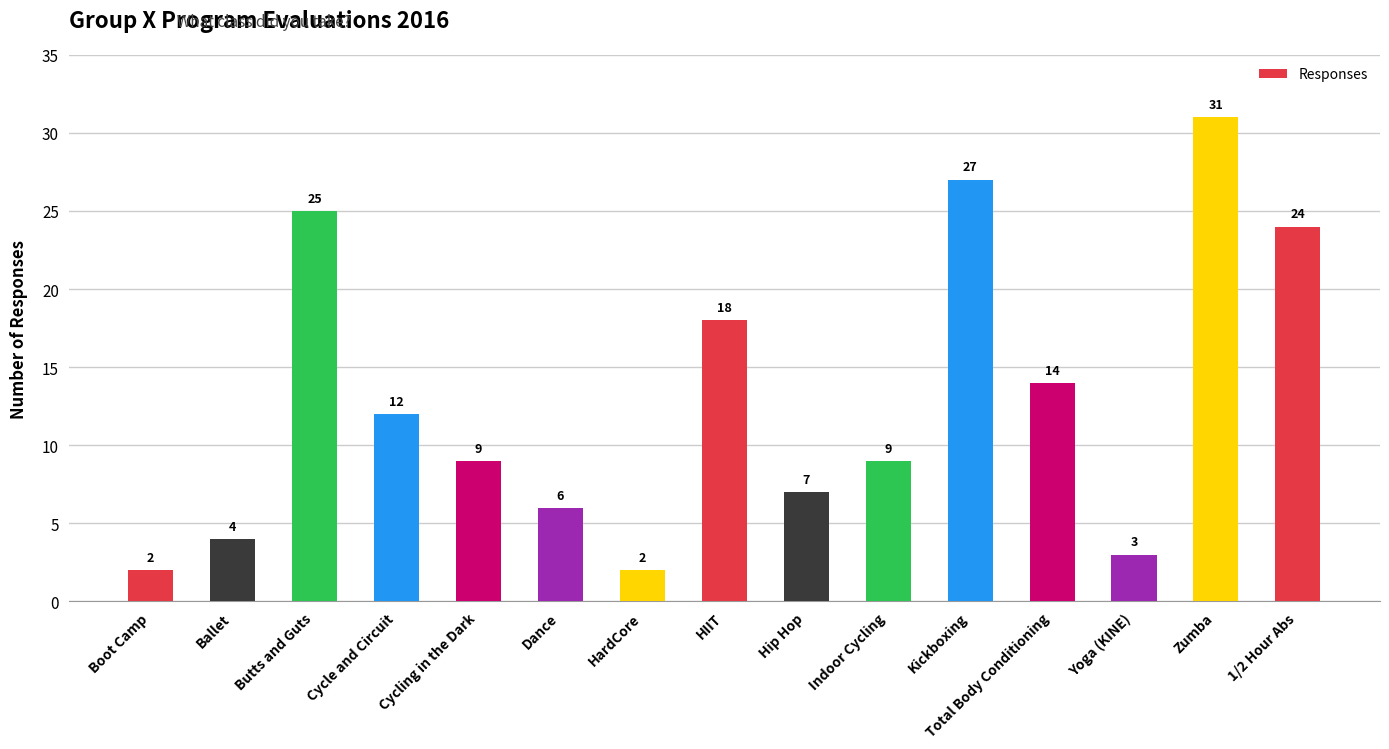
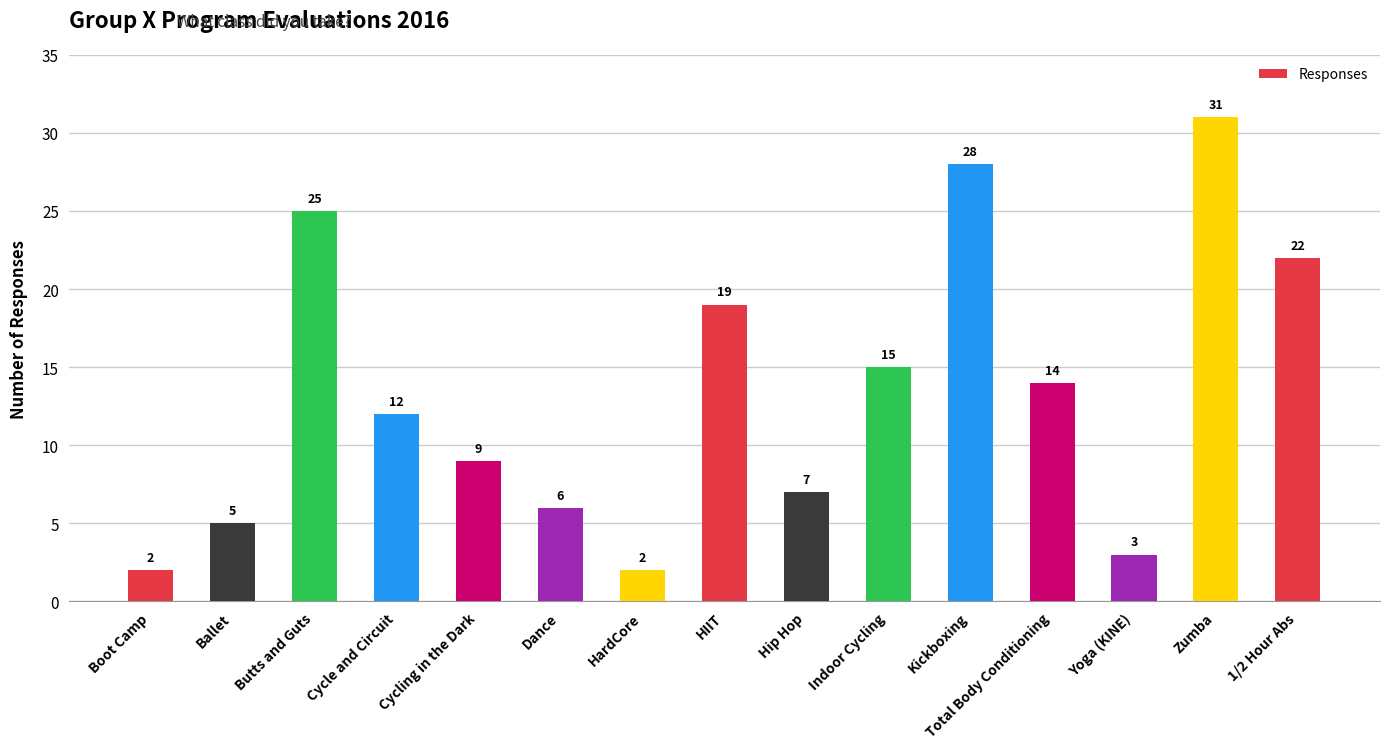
  {
    "Boot Camp": 2,
-   "Ballet": 4,
+   "Ballet": 5,
    "Butts and Guts": 25,
    "Cycle and Circuit": 12,
    "Cycling in the Dark": 9,
    "Dance": 6,
    "HardCore": 2,
-   "HIIT": 18,
+   "HIIT": 19,
    "Hip Hop": 7,
-   "Indoor Cycling": 9,
-   "Kickboxing": 27,
+   "Indoor Cycling": 15,
+   "Kickboxing": 28,
    "Total Body Conditioning": 14,
    "Yoga (KINE)": 3,
    "Zumba": 31,
-   "1/2 Hour Abs": 24
+   "1/2 Hour Abs": 22
  }
